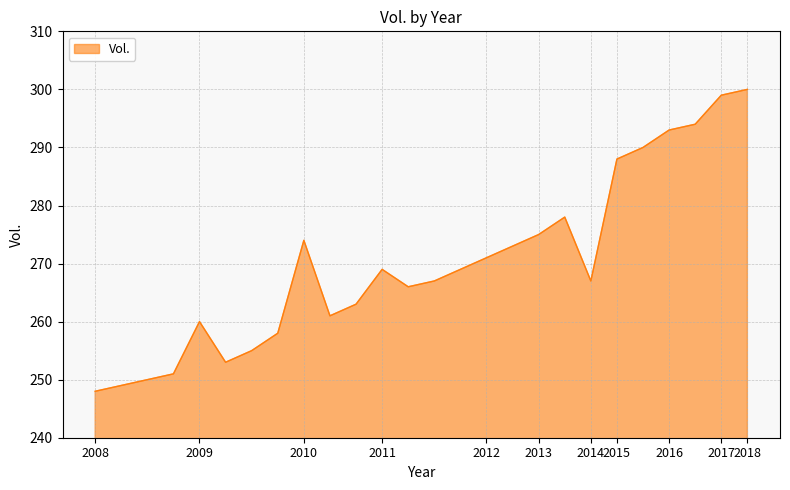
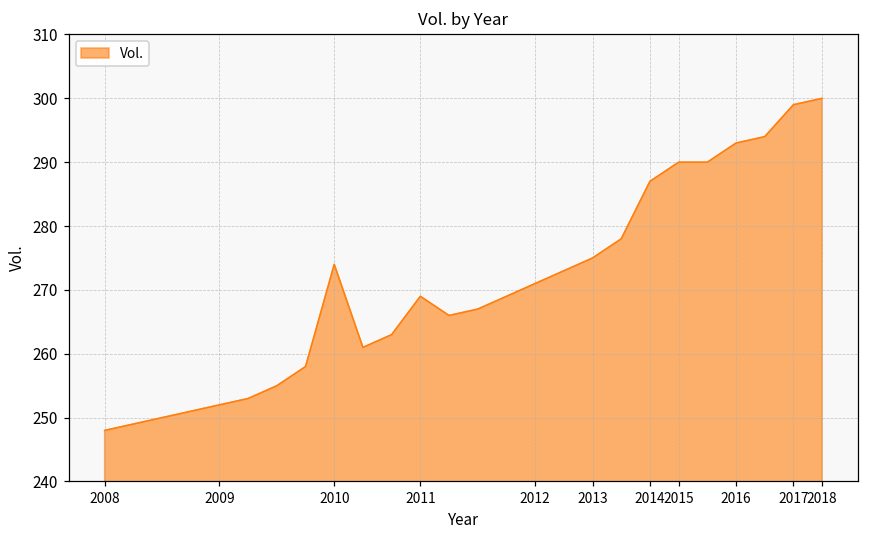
  {
    "2008": 248,
-   "2009": 260,
+   "2009": 252,
    "2010": 274,
    "2011": 269,
    "2012": 271,
    "2013": 275,
-   "2014": 267,
-   "2015": 288,
+   "2014": 287,
+   "2015": 290,
    "2016": 293,
    "2017": 299,
    "2018": 300
  }
